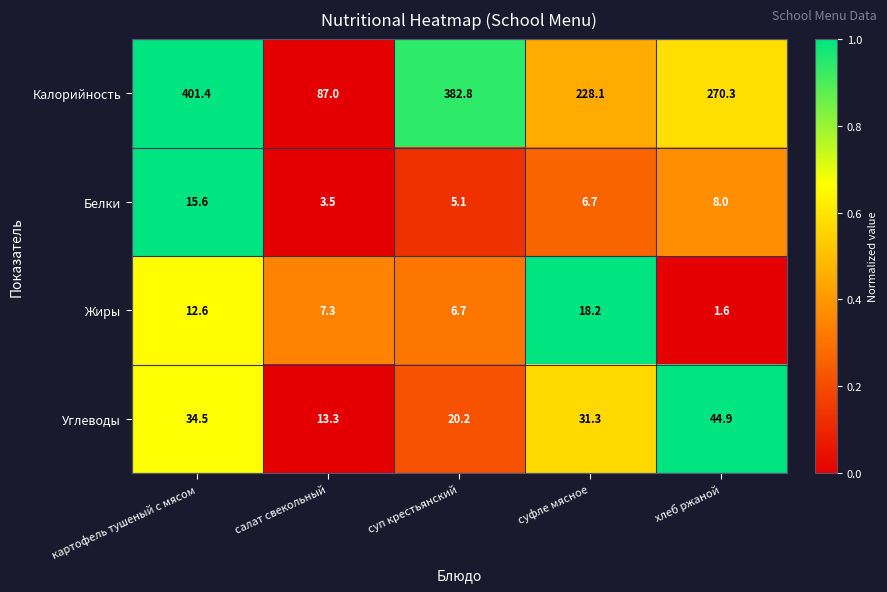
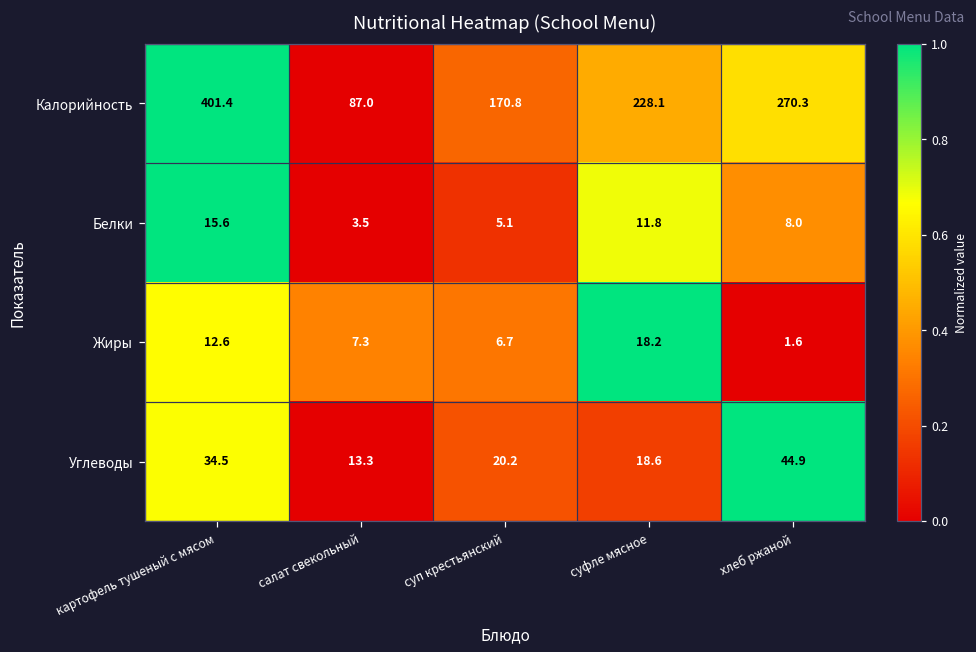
  {
    "Калорийность": {
      "картофель тушеный с мясом": 401.4,
      "салат свекольный": 87.0,
-     "суп крестьянский": 382.8,
+     "суп крестьянский": 170.8,
      "суфле мясное": 228.1,
      "хлеб ржаной": 270.3
    },
    "Белки": {
      "картофель тушеный с мясом": 15.6,
      "салат свекольный": 3.5,
      "суп крестьянский": 5.1,
-     "суфле мясное": 6.7,
+     "суфле мясное": 11.8,
      "хлеб ржаной": 8.0
    },
    "Жиры": {
      "картофель тушеный с мясом": 12.6,
      "салат свекольный": 7.3,
      "суп крестьянский": 6.7,
      "суфле мясное": 18.2,
      "хлеб ржаной": 1.6
    },
    "Углеводы": {
      "картофель тушеный с мясом": 34.5,
      "салат свекольный": 13.3,
      "суп крестьянский": 20.2,
-     "суфле мясное": 31.3,
+     "суфле мясное": 18.6,
      "хлеб ржаной": 44.9
    }
  }
